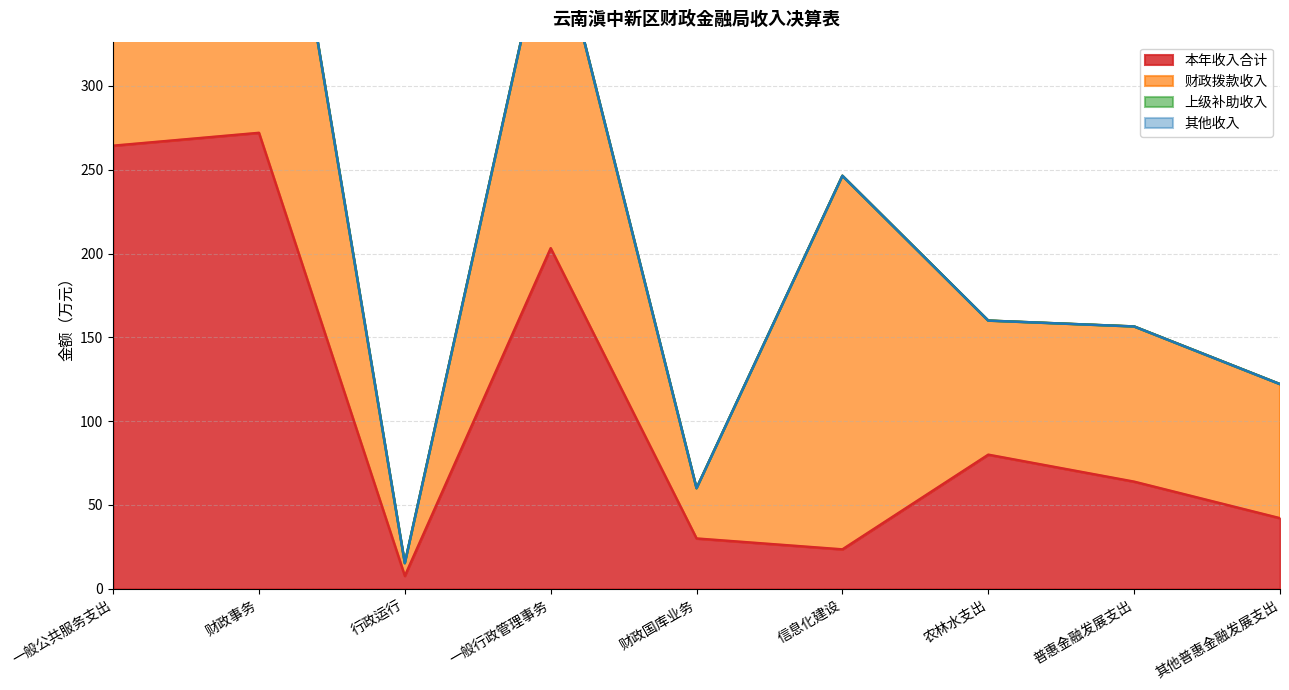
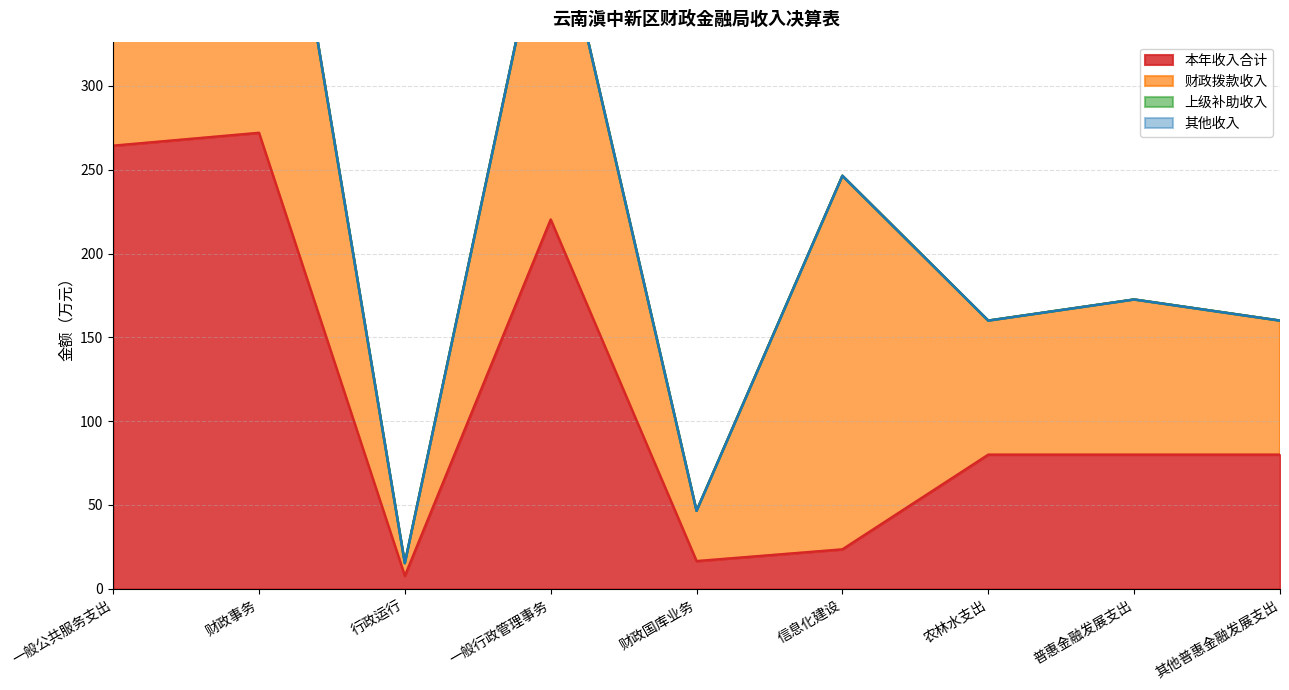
  {
    "本年收入合计": {
      "一般公共服务支出": 264,
      "财政事务": 272,
      "行政运行": 8,
-     "一般行政管理事务": 203,
-     "财政国库业务": 30,
+     "一般行政管理事务": 220,
+     "财政国库业务": 17,
      "信息化建设": 24,
      "农林水支出": 80,
-     "普惠金融发展支出": 64,
-     "其他普惠金融发展支出": 42
+     "普惠金融发展支出": 80,
+     "其他普惠金融发展支出": 80
    }
  }
